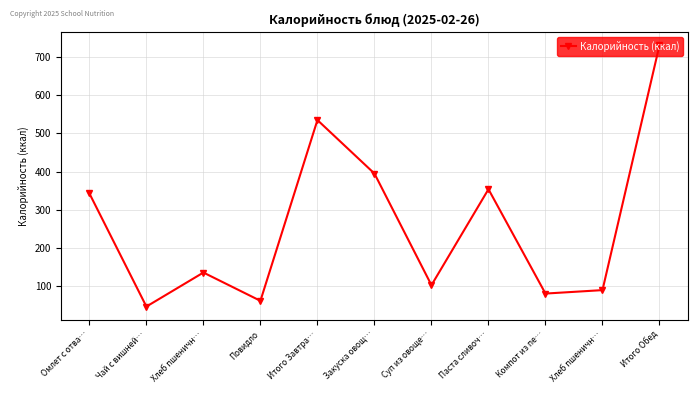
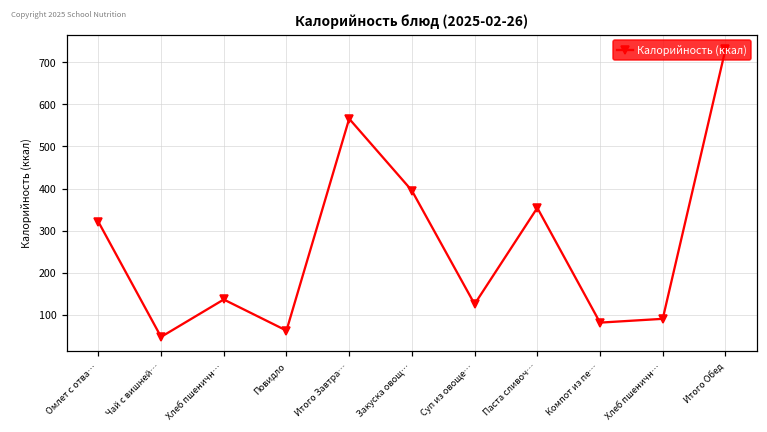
  {
-   "Омлет с отва…": 340,
+   "Омлет с отва…": 320,
    "Чай с вишней…": 50,
    "Повидло": 60,
-   "Итого Завтра…": 540,
+   "Итого Завтра…": 570,
    "Закуска овощ…": 400,
-   "Суп из овоще…": 100,
+   "Суп из овоще…": 130,
    "Паста сливоч…": 350,
    "Компот из пе…": 80
  }
